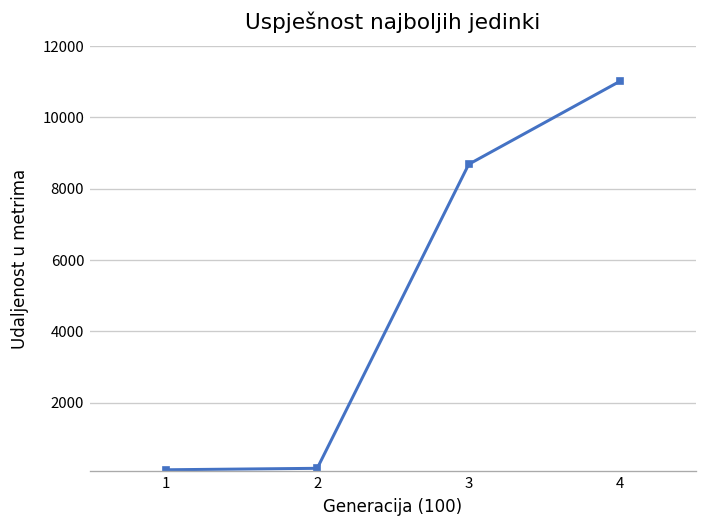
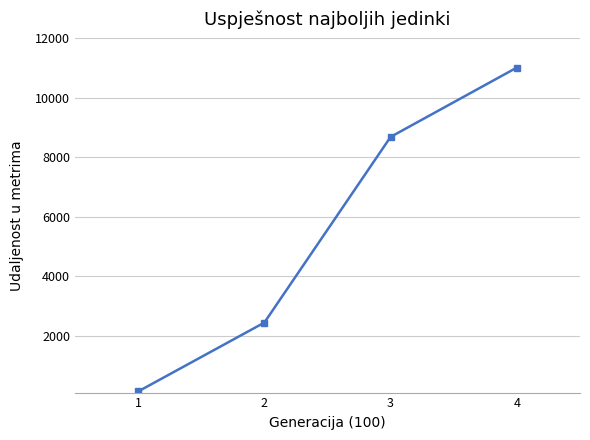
  {
    "1": 100,
-   "2": 200,
+   "2": 2400,
    "3": 8700,
    "4": 11000
  }
